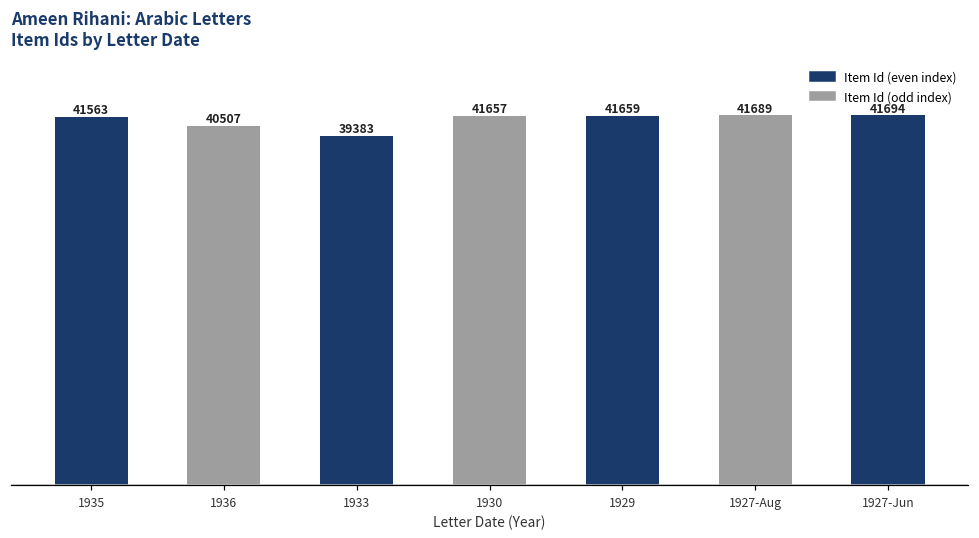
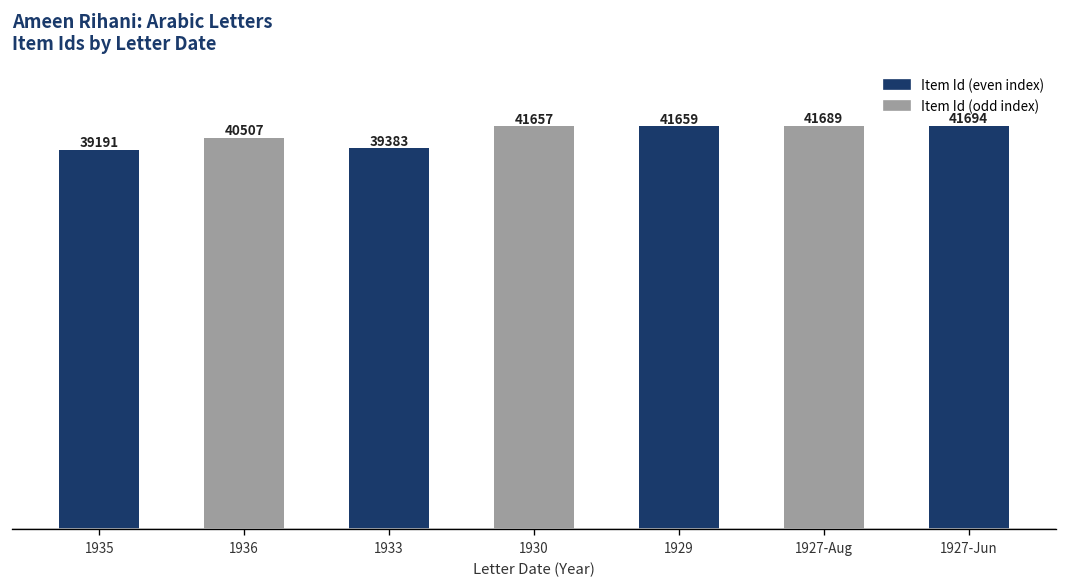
  {
-   "1935": 41563,
+   "1935": 39191,
    "1936": 40507,
    "1933": 39383,
    "1930": 41657,
    "1929": 41659,
    "1927-Aug": 41689,
    "1927-Jun": 41694
  }
